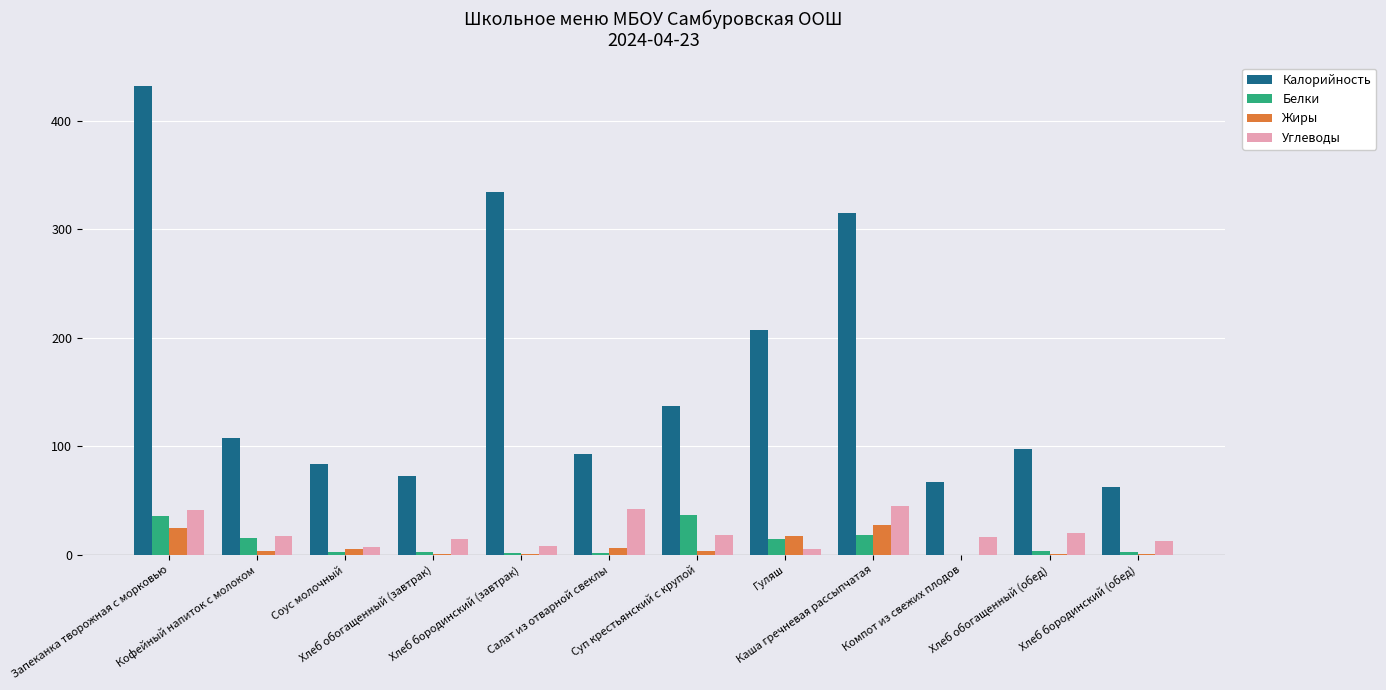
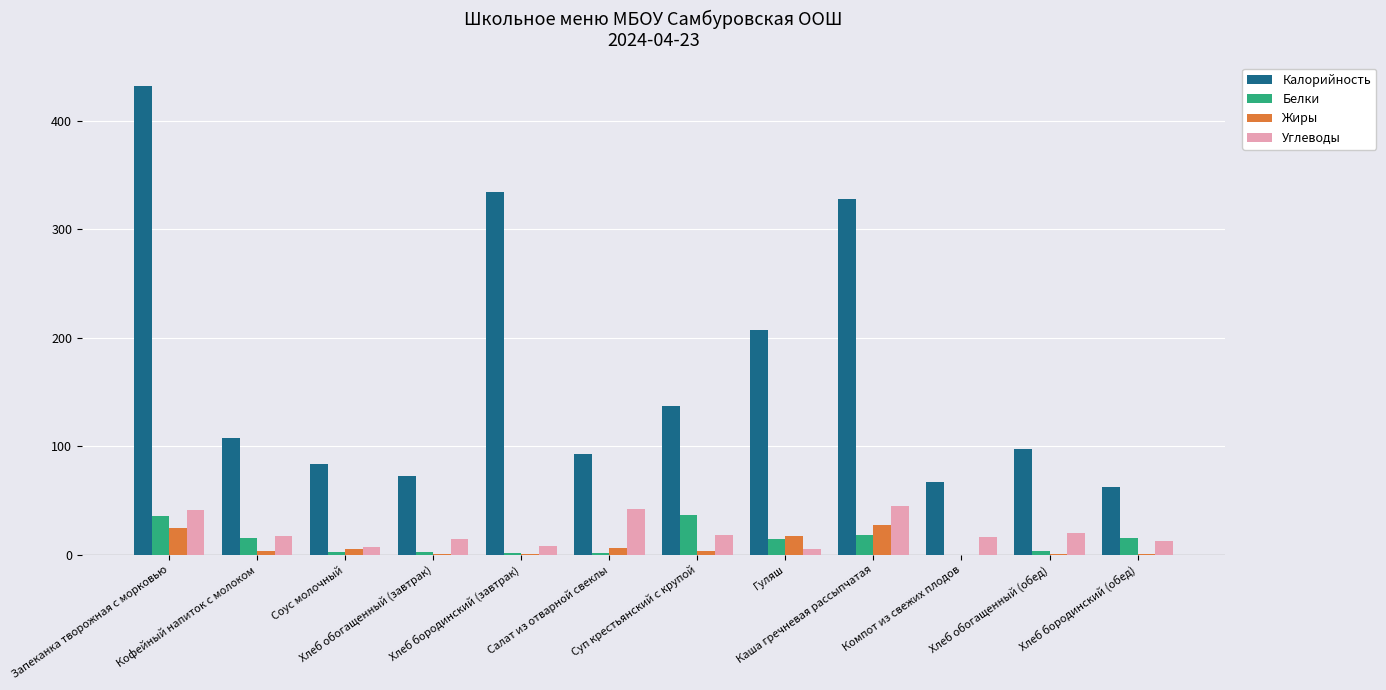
  {
    "Калорийность": {
      "Запеканка творожная с морковью": 432,
      "Кофейный напиток с молоком": 108,
      "Соус молочный": 84,
      "Хлеб обогащенный (завтрак)": 73,
      "Хлеб бородинский (завтрак)": 335,
      "Салат из отварной свеклы": 93,
      "Суп крестьянский с крупой": 137,
      "Гуляш": 207,
-     "Каша гречневая рассыпчатая": 315,
+     "Каша гречневая рассыпчатая": 328,
      "Компот из свежих плодов": 67,
      "Хлеб обогащенный (обед)": 97,
      "Хлеб бородинский (обед)": 62
    },
    "Белки": {
      "Запеканка творожная с морковью": 36,
      "Кофейный напиток с молоком": 16,
      "Хлеб обогащенный (завтрак)": 2,
      "Суп крестьянский с крупой": 36,
      "Гуляш": 15,
      "Каша гречневая рассыпчатая": 19,
      "Хлеб обогащенный (обед)": 3,
-     "Хлеб бородинский (обед)": 2
+     "Хлеб бородинский (обед)": 15
    },
    "Жиры": {
      "Запеканка творожная с морковью": 25,
      "Кофейный напиток с молоком": 3,
      "Соус молочный": 5,
      "Салат из отварной свеклы": 6,
      "Суп крестьянский с крупой": 4,
      "Гуляш": 17,
      "Каша гречневая рассыпчатая": 27
    },
    "Углеводы": {
      "Запеканка творожная с морковью": 41,
      "Кофейный напиток с молоком": 17,
      "Соус молочный": 7,
      "Хлеб обогащенный (завтрак)": 15,
      "Хлеб бородинский (завтрак)": 8,
      "Салат из отварной свеклы": 42,
      "Суп крестьянский с крупой": 18,
      "Гуляш": 5,
      "Каша гречневая рассыпчатая": 45,
      "Компот из свежих плодов": 16,
      "Хлеб обогащенный (обед)": 20,
      "Хлеб бородинский (обед)": 12
    }
  }
